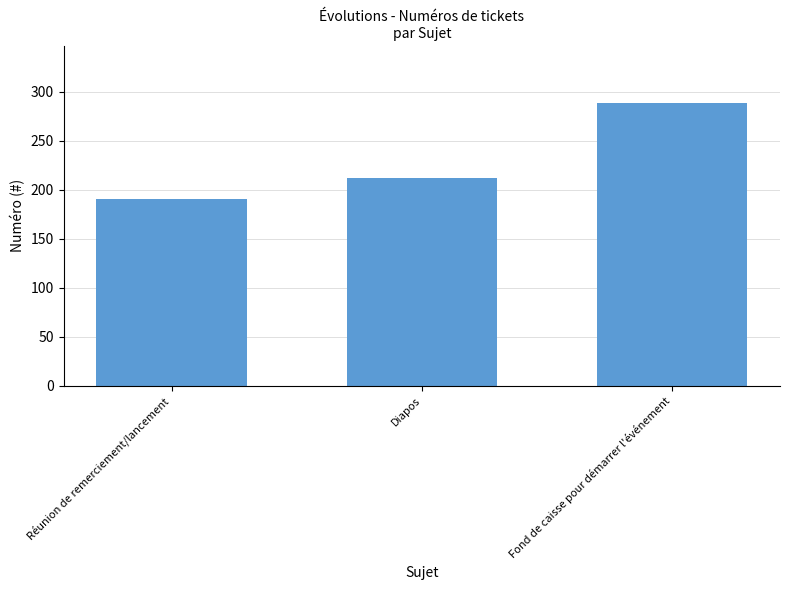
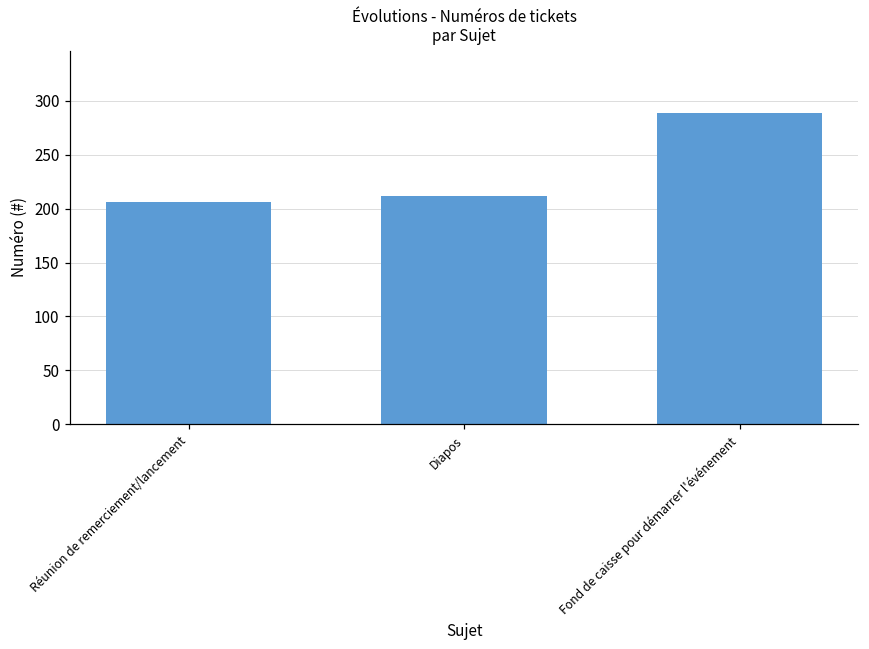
  {
-   "Réunion de remerciement/lancement": 190,
+   "Réunion de remerciement/lancement": 210,
    "Diapos": 210,
    "Fond de caisse pour démarrer l'événement": 290
  }
